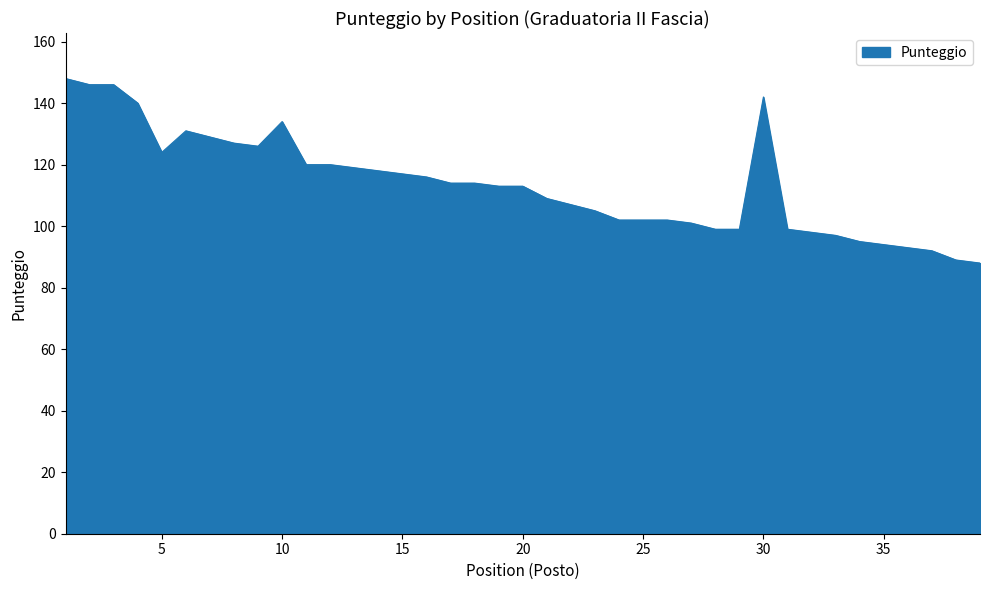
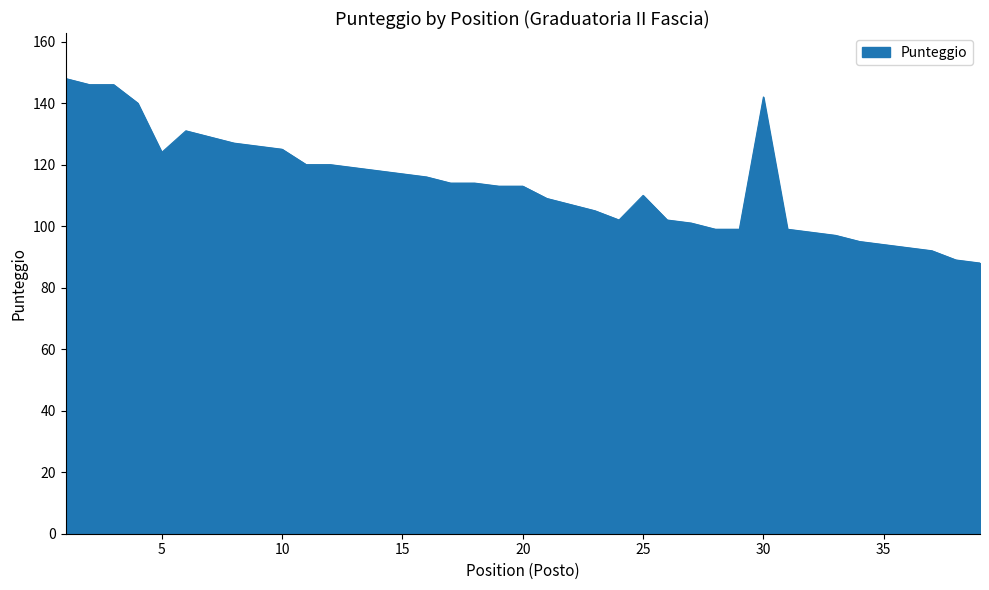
  {
    "5": 124,
-   "10": 134,
+   "10": 125,
    "15": 117,
    "20": 113,
-   "25": 102,
+   "25": 110,
    "30": 142,
    "35": 94
  }
